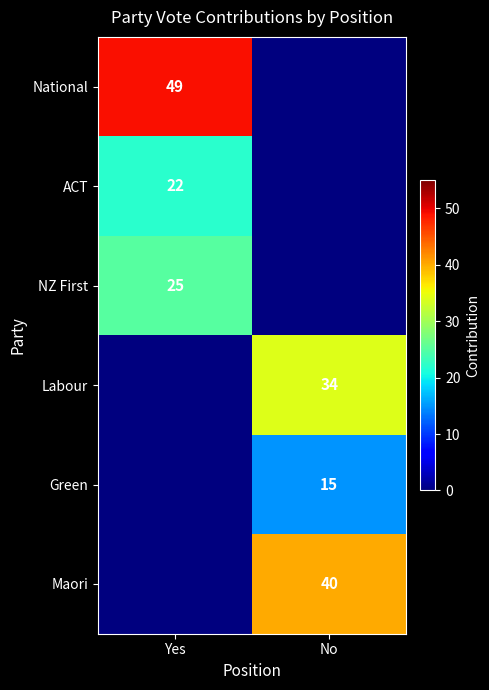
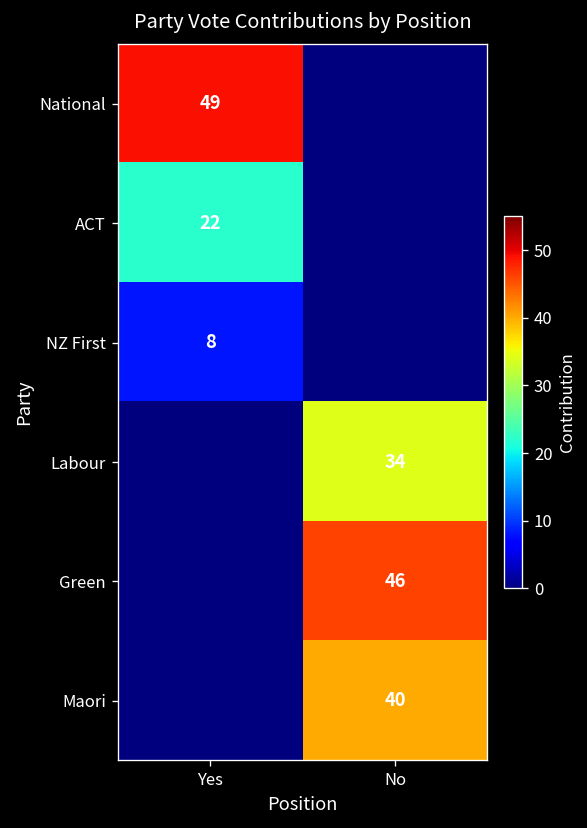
  {
    "National": {
      "Yes": 49
    },
    "ACT": {
      "Yes": 22
    },
    "NZ First": {
-     "Yes": 25
+     "Yes": 8
    },
    "Labour": {
      "No": 34
    },
    "Green": {
-     "No": 15
+     "No": 46
    },
    "Maori": {
      "No": 40
    }
  }
